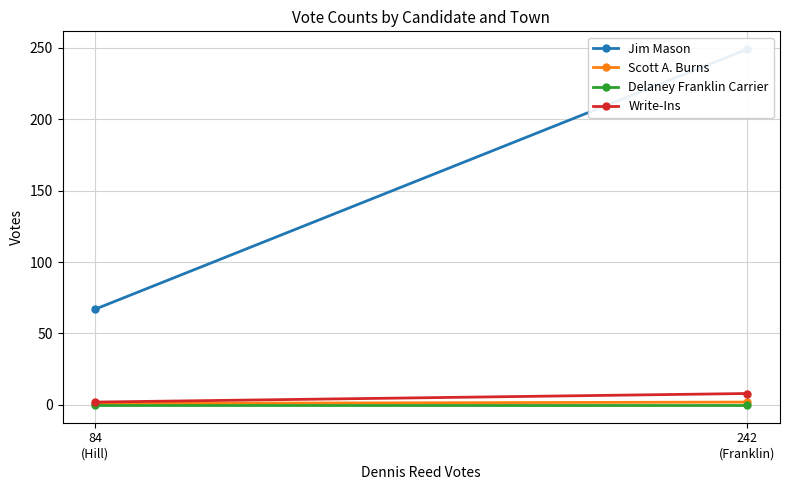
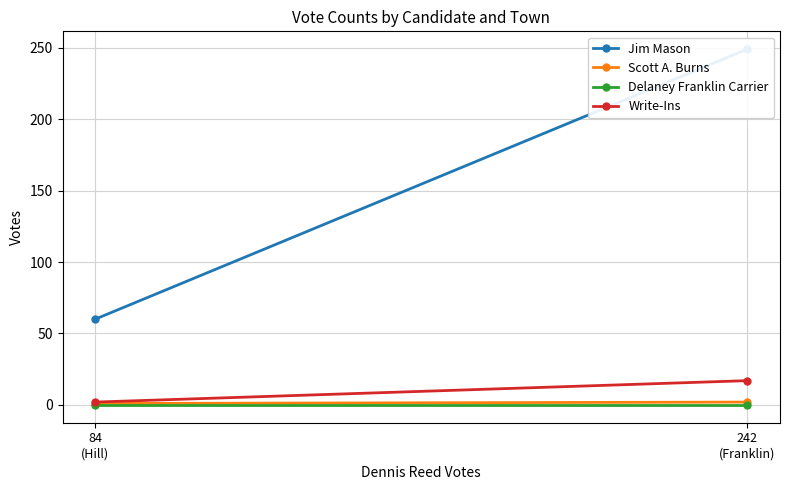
  {
    "Jim Mason": {
-     "84 (Hill)": 67
+     "84 (Hill)": 60
    },
    "Scott A. Burns": {
      "242 (Franklin)": 2
    },
    "Delaney Franklin Carrier": {
      "242 (Franklin)": 0
    },
    "Write-Ins": {
-     "242 (Franklin)": 8
+     "242 (Franklin)": 17
    }
  }
